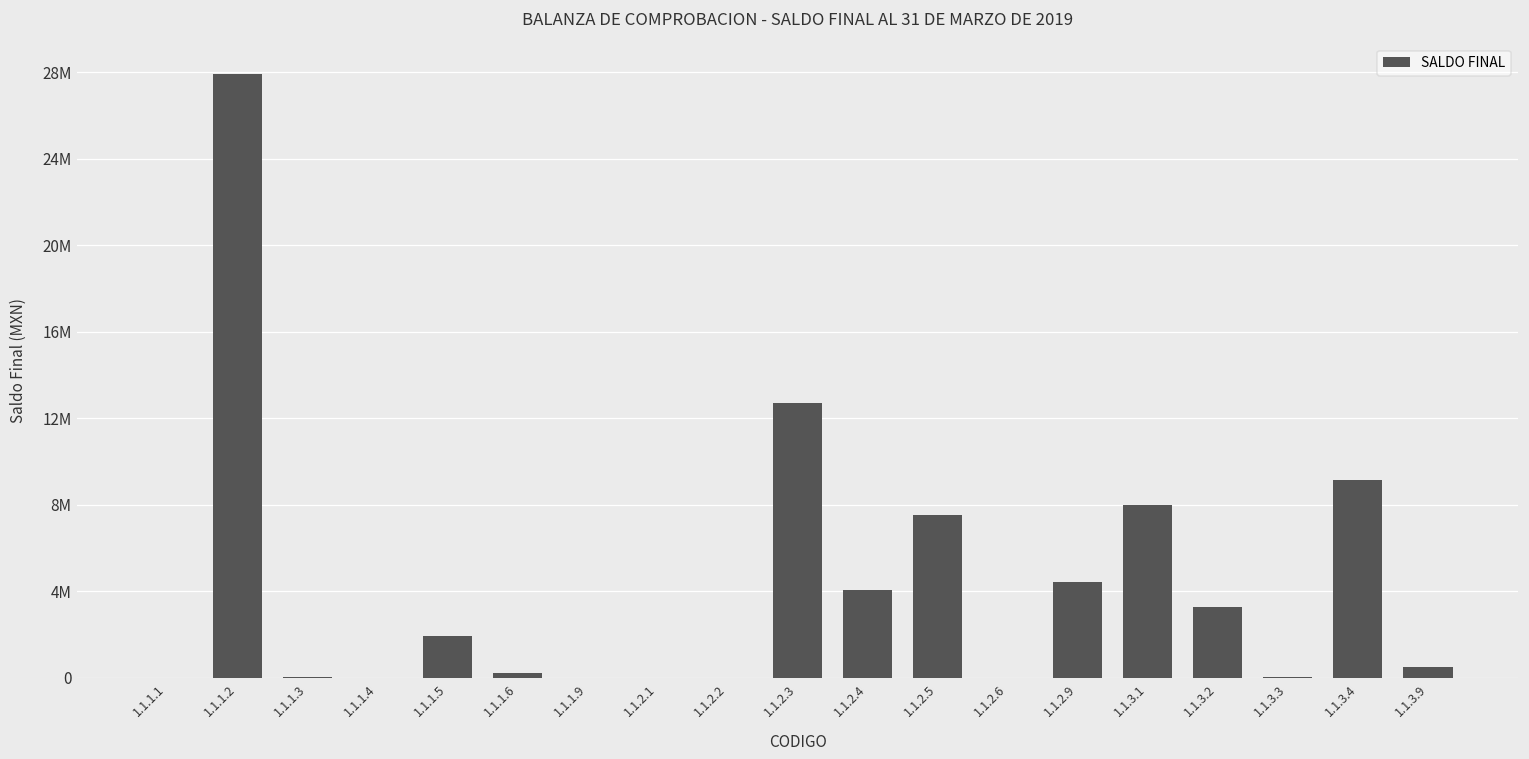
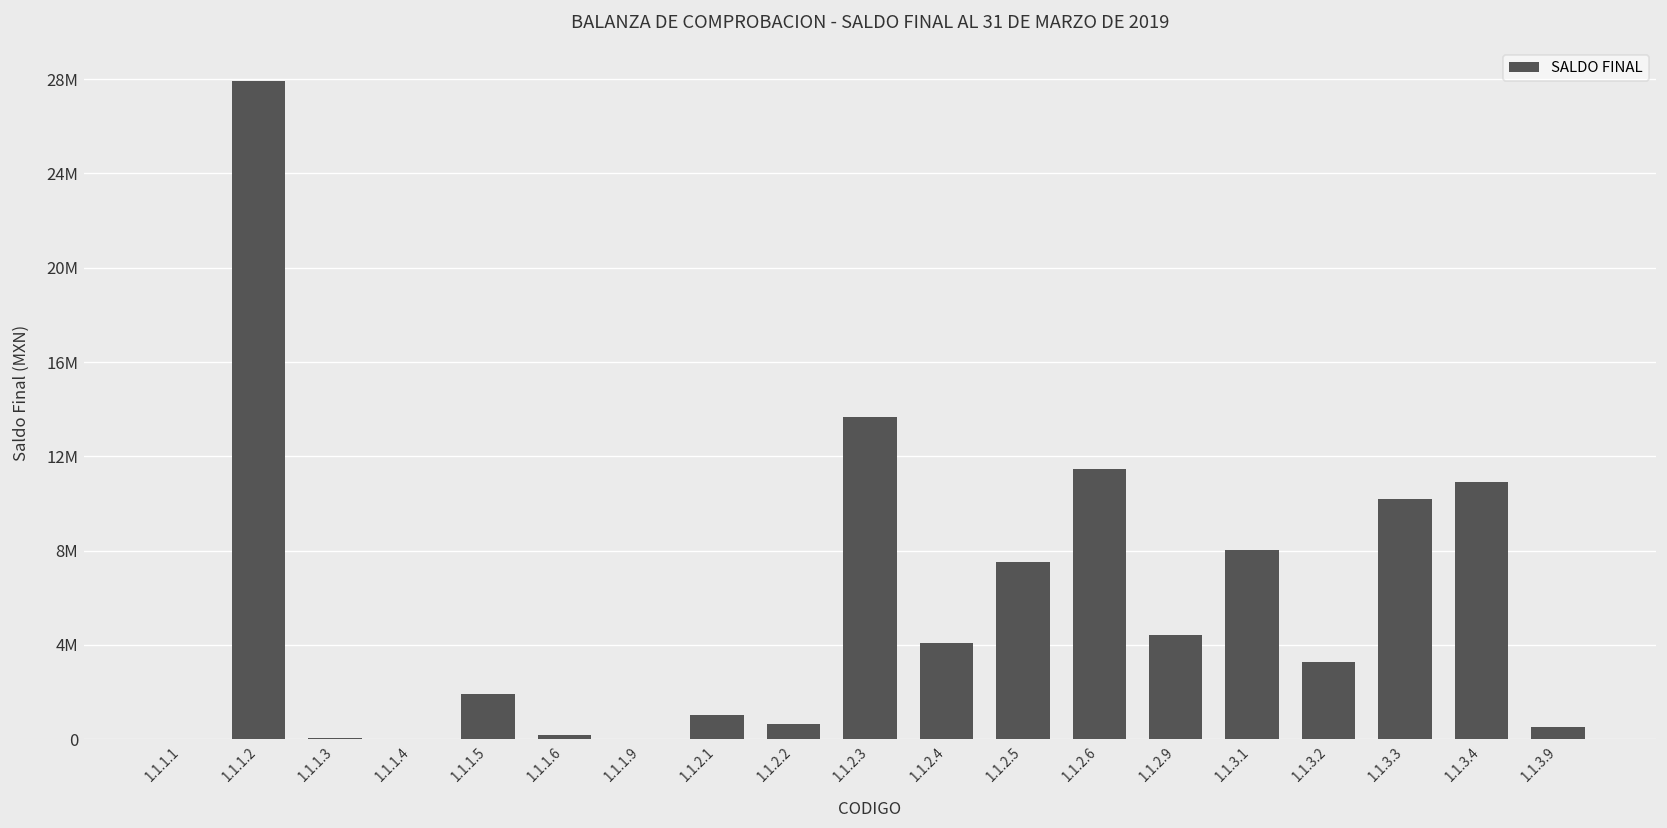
  {
    "1.1.1.1": 0,
    "1.1.1.2": 27900000,
    "1.1.1.4": 0,
    "1.1.1.5": 1900000,
    "1.1.1.6": 200000,
    "1.1.1.9": 0,
-   "1.1.2.1": 0,
-   "1.1.2.2": 0,
-   "1.1.2.3": 12700000,
+   "1.1.2.1": 1000000,
+   "1.1.2.2": 600000,
+   "1.1.2.3": 13700000,
    "1.1.2.4": 4100000,
    "1.1.2.5": 7500000,
-   "1.1.2.6": 0,
+   "1.1.2.6": 11500000,
    "1.1.2.9": 4400000,
    "1.1.3.1": 8000000,
    "1.1.3.2": 3300000,
-   "1.1.3.3": 0,
-   "1.1.3.4": 9100000,
+   "1.1.3.3": 10200000,
+   "1.1.3.4": 10900000,
    "1.1.3.9": 500000
  }
